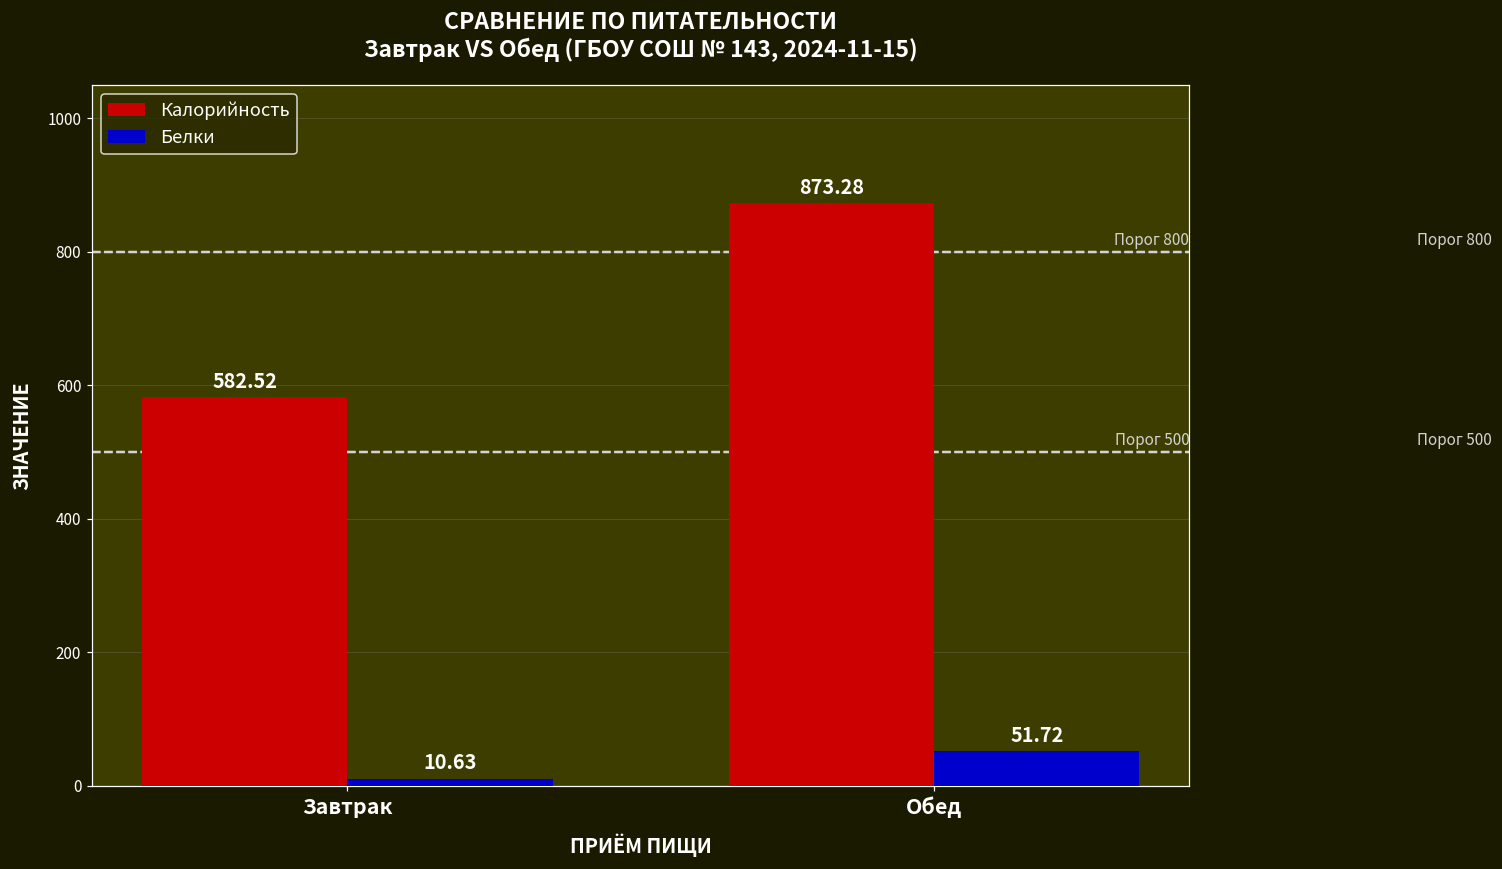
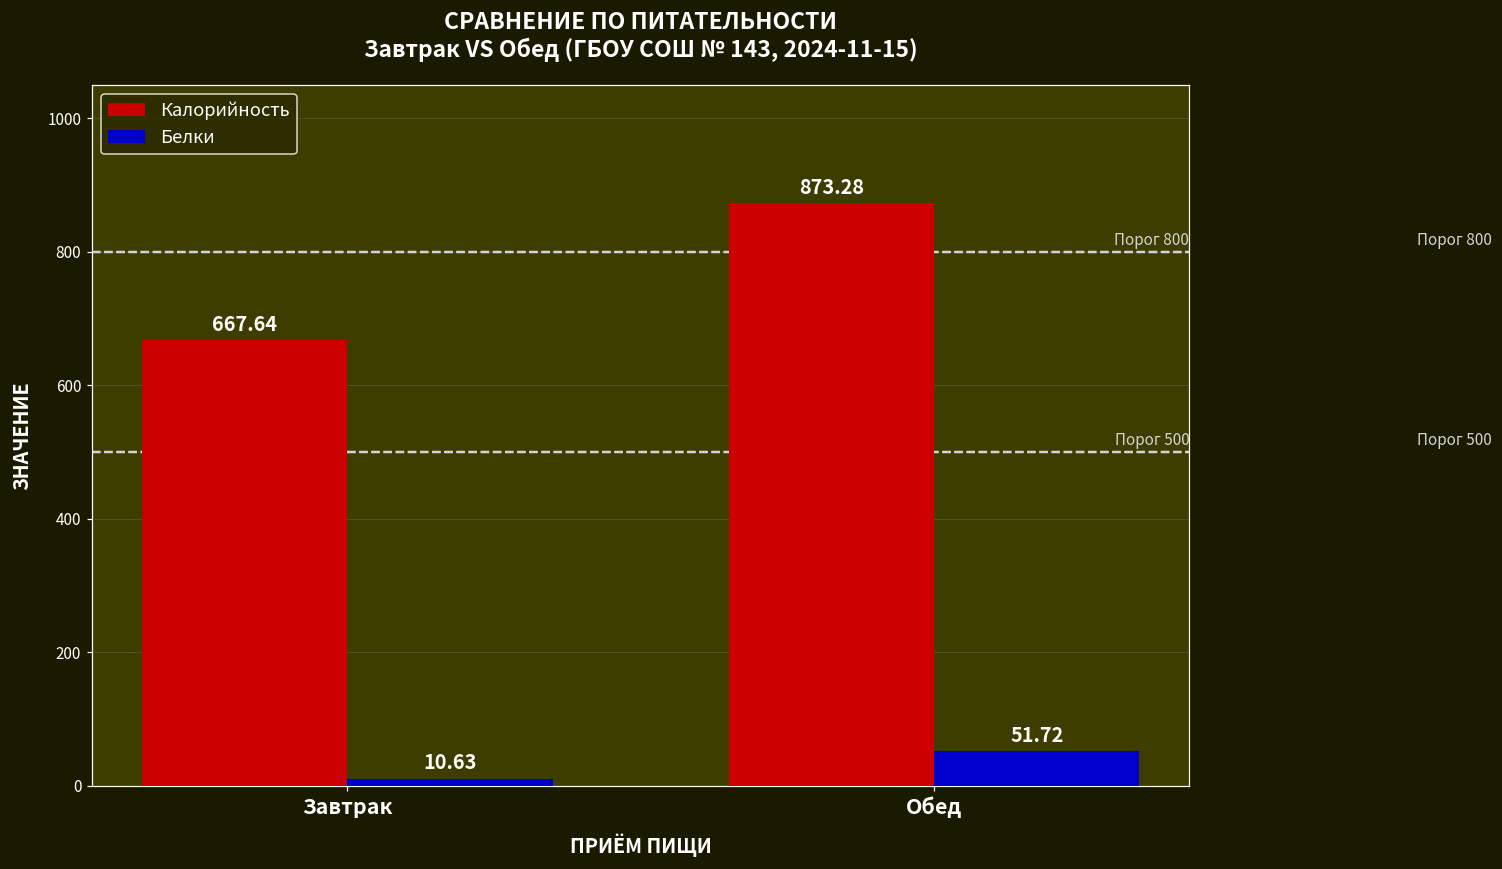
  {
    "Калорийность": {
-     "Завтрак": 582.52,
+     "Завтрак": 667.64,
      "Обед": 873.28
    },
    "Белки": {
      "Завтрак": 10.63,
      "Обед": 51.72
    }
  }
